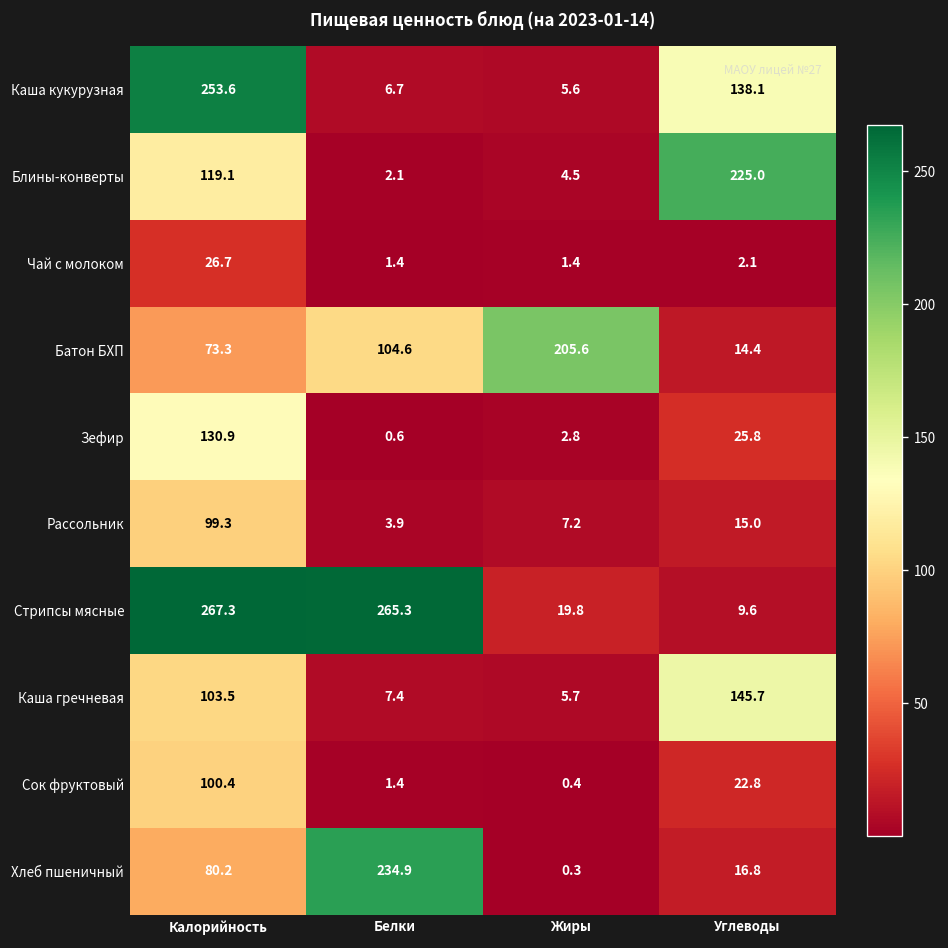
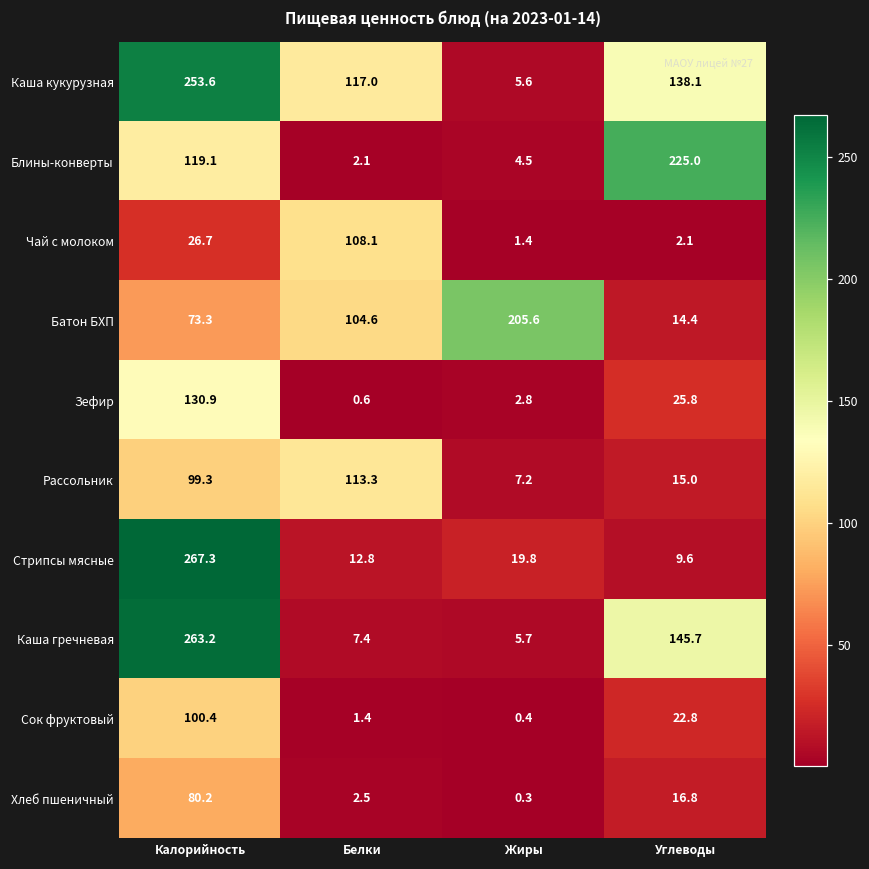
  {
    "Каша кукурузная": {
      "Калорийность": 253.6,
-     "Белки": 6.7,
+     "Белки": 117.0,
      "Жиры": 5.6,
      "Углеводы": 138.1
    },
    "Блины-конверты": {
      "Калорийность": 119.1,
      "Белки": 2.1,
      "Жиры": 4.5,
      "Углеводы": 225.0
    },
    "Чай с молоком": {
      "Калорийность": 26.7,
-     "Белки": 1.4,
+     "Белки": 108.1,
      "Жиры": 1.4,
      "Углеводы": 2.1
    },
    "Батон БХП": {
      "Калорийность": 73.3,
      "Белки": 104.6,
      "Жиры": 205.6,
      "Углеводы": 14.4
    },
    "Зефир": {
      "Калорийность": 130.9,
      "Белки": 0.6,
      "Жиры": 2.8,
      "Углеводы": 25.8
    },
    "Рассольник": {
      "Калорийность": 99.3,
-     "Белки": 3.9,
+     "Белки": 113.3,
      "Жиры": 7.2,
      "Углеводы": 15.0
    },
    "Стрипсы мясные": {
      "Калорийность": 267.3,
-     "Белки": 265.3,
+     "Белки": 12.8,
      "Жиры": 19.8,
      "Углеводы": 9.6
    },
    "Каша гречневая": {
-     "Калорийность": 103.5,
+     "Калорийность": 263.2,
      "Белки": 7.4,
      "Жиры": 5.7,
      "Углеводы": 145.7
    },
    "Сок фруктовый": {
      "Калорийность": 100.4,
      "Белки": 1.4,
      "Жиры": 0.4,
      "Углеводы": 22.8
    },
    "Хлеб пшеничный": {
      "Калорийность": 80.2,
-     "Белки": 234.9,
+     "Белки": 2.5,
      "Жиры": 0.3,
      "Углеводы": 16.8
    }
  }
